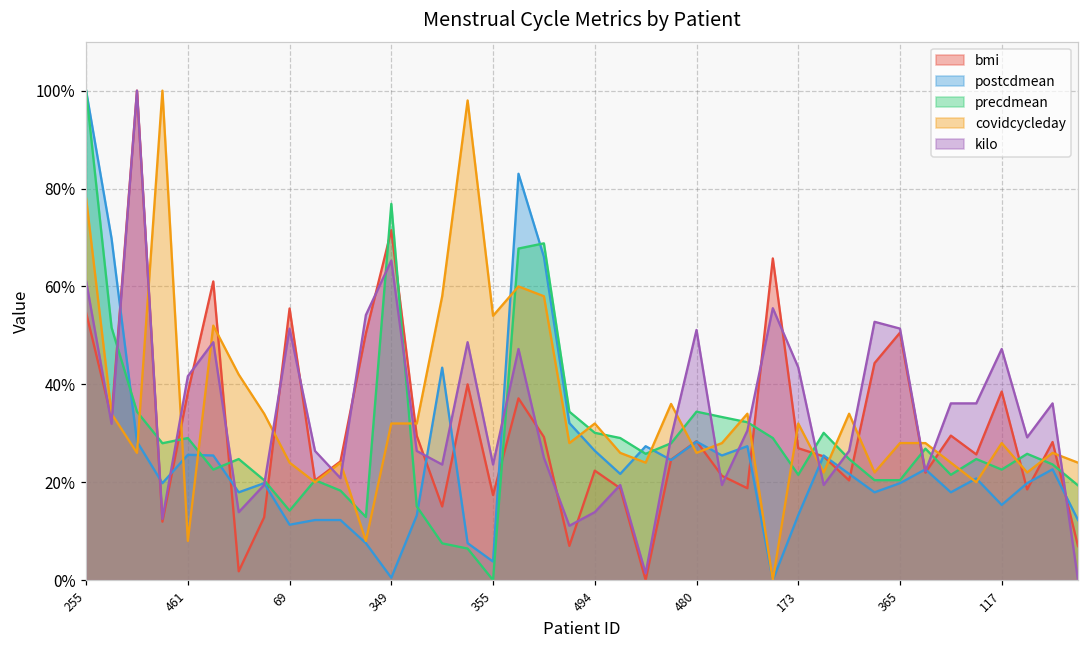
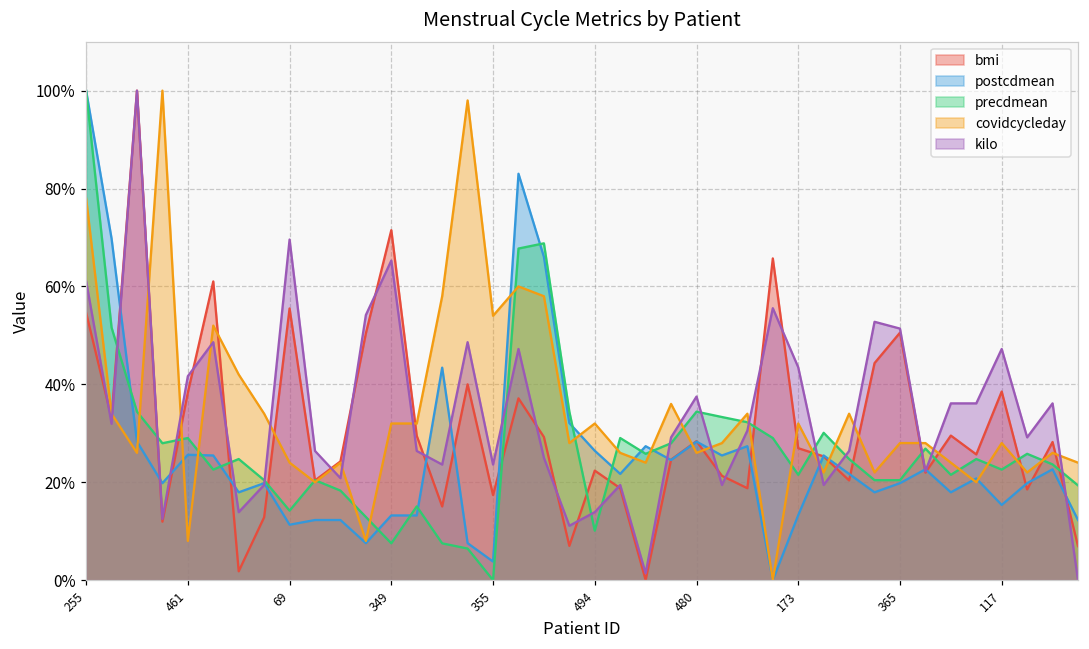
  {
    "postcdmean": {
      "461": "26%",
      "69": "11%",
-     "349": "0%",
+     "349": "13%",
      "355": "4%",
      "494": "26%",
      "173": "13%",
      "365": "20%",
      "117": "15%"
    },
    "precdmean": {
      "461": "29%",
      "69": "14%",
-     "349": "77%",
+     "349": "8%",
      "355": "0%",
-     "494": "30%",
+     "494": "10%",
      "480": "34%",
      "173": "22%",
      "365": "20%",
      "117": "23%"
    },
    "kilo": {
      "255": "61%",
      "461": "42%",
-     "69": "51%",
+     "69": "70%",
      "349": "65%",
      "355": "24%",
      "494": "14%",
-     "480": "51%",
+     "480": "38%",
      "173": "43%",
      "365": "51%",
      "117": "47%"
    }
  }
